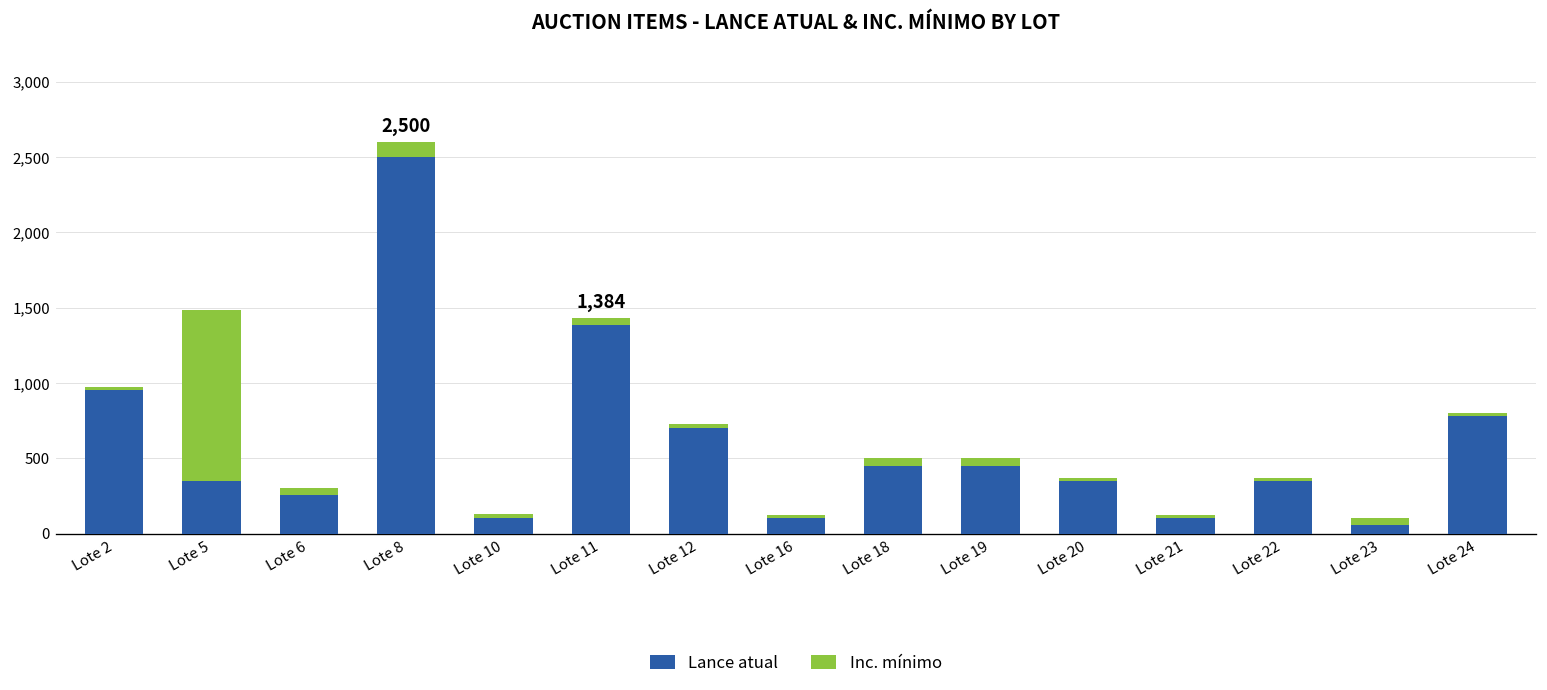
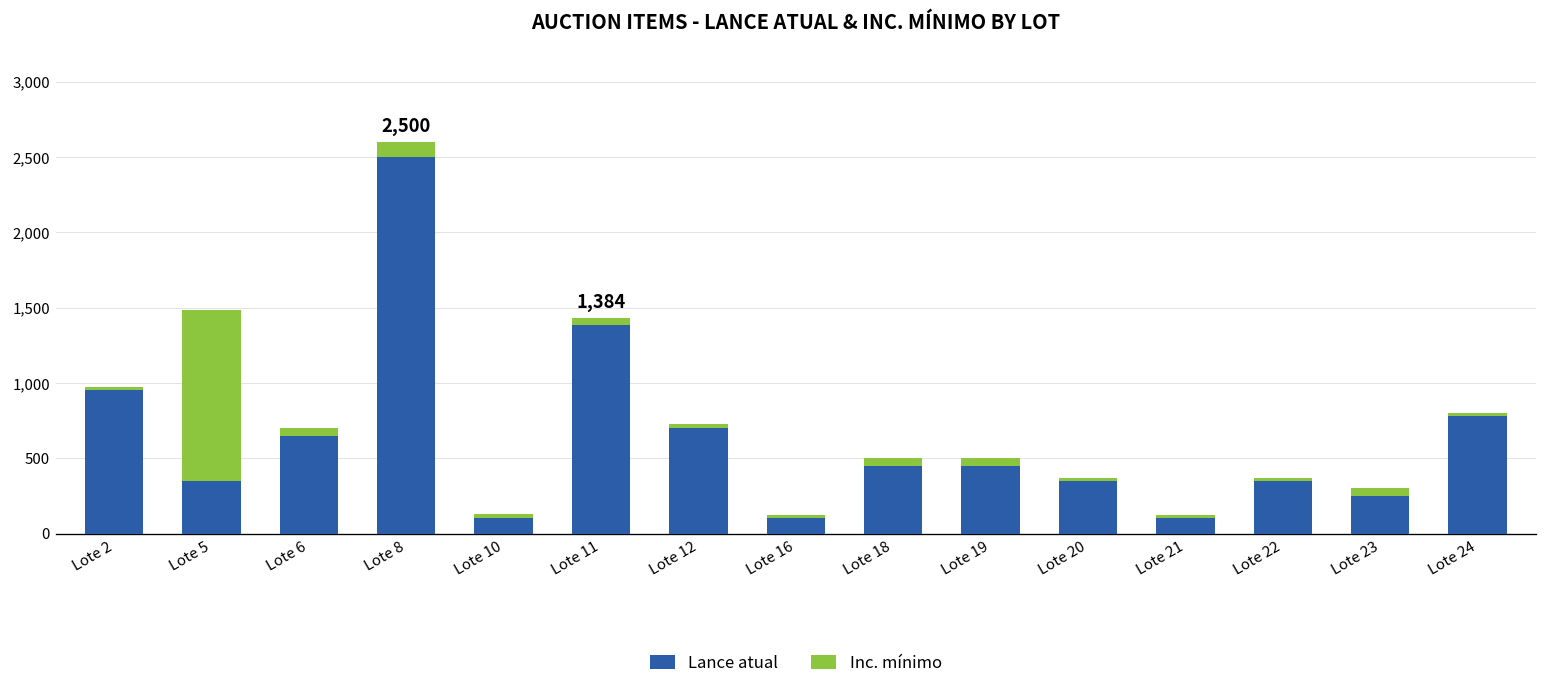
  {
    "Lance atual": {
      "Lote 2": "950",
      "Lote 5": "350",
-     "Lote 6": "250",
+     "Lote 6": "650",
      "Lote 10": "100",
      "Lote 12": "700",
      "Lote 16": "100",
      "Lote 18": "450",
      "Lote 19": "450",
      "Lote 20": "350",
      "Lote 21": "100",
      "Lote 22": "350",
-     "Lote 23": "50",
+     "Lote 23": "250",
      "Lote 24": "780"
    },
    "Inc. mínimo": {
      "Lote 2": "20",
      "Lote 5": "1,140",
      "Lote 6": "50",
      "Lote 10": "30",
      "Lote 12": "30",
      "Lote 16": "20",
      "Lote 18": "50",
      "Lote 19": "50",
      "Lote 20": "20",
      "Lote 21": "20",
      "Lote 22": "20",
      "Lote 23": "50",
      "Lote 24": "20"
    }
  }
